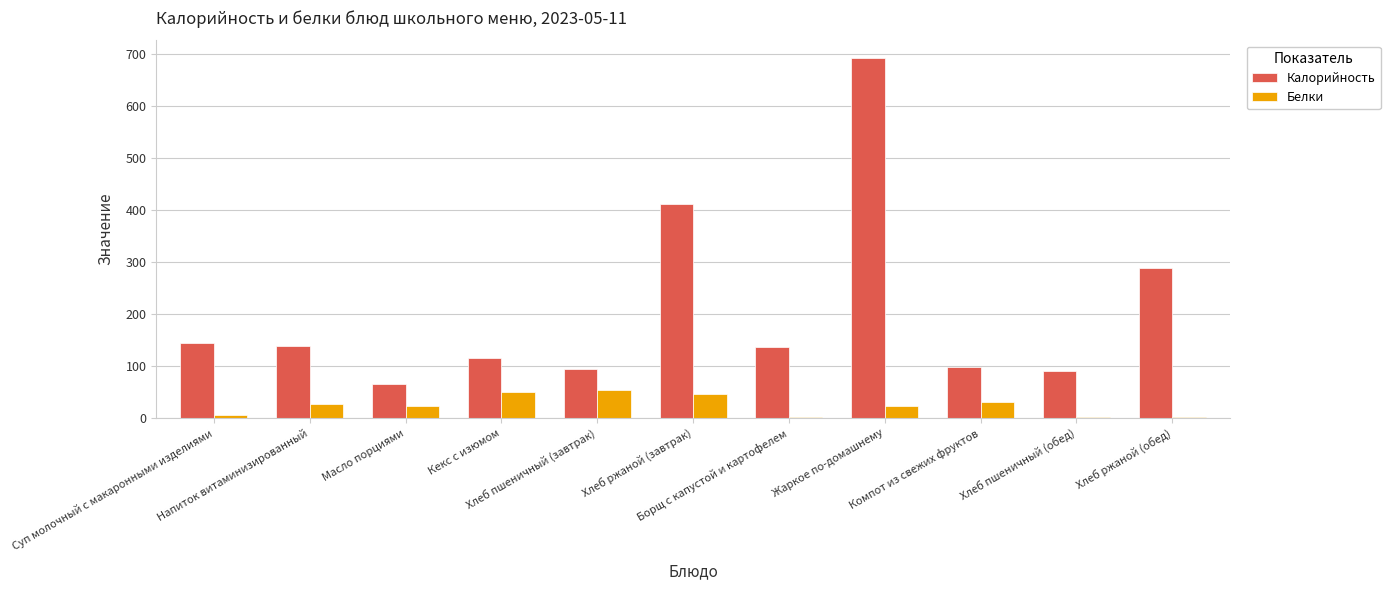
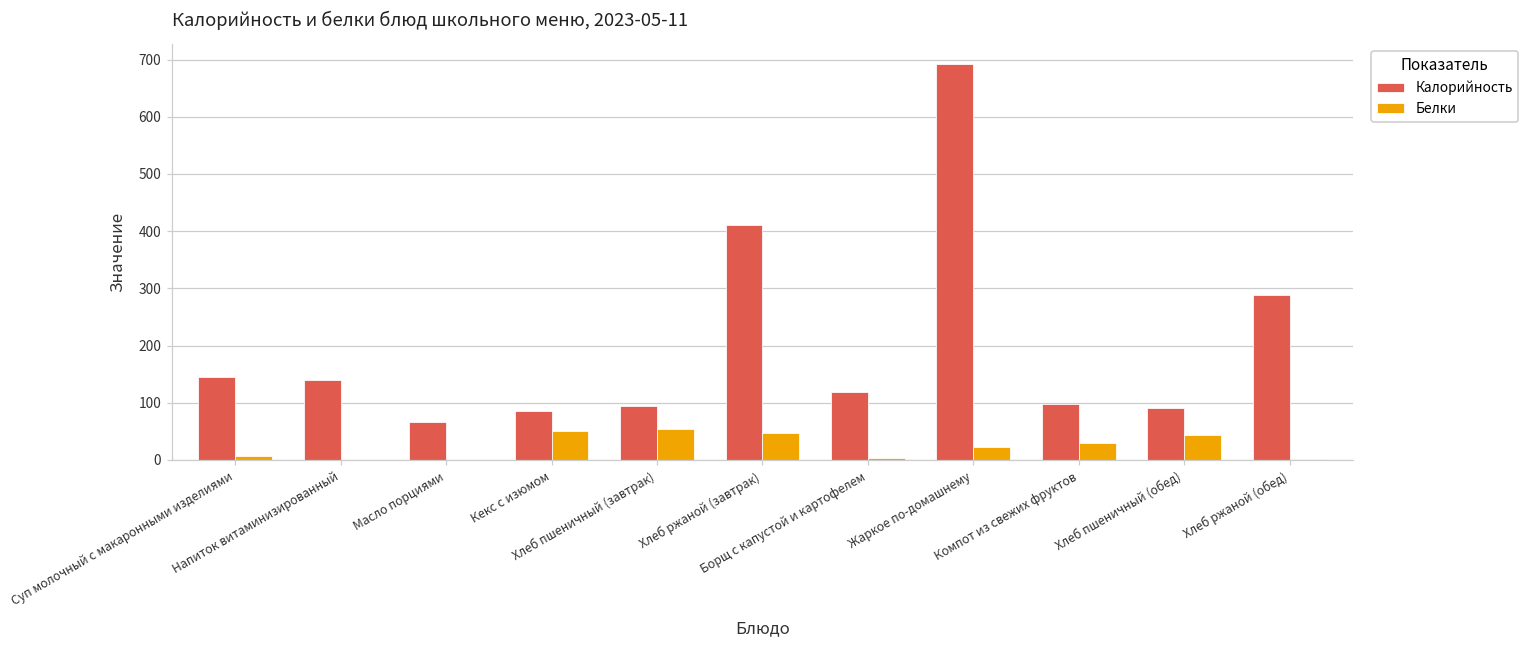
  {
    "Калорийность": {
      "Суп молочный с макаронными изделиями": 150,
      "Напиток витаминизированный": 140,
      "Масло порциями": 70,
-     "Кекс с изюмом": 120,
+     "Кекс с изюмом": 90,
      "Хлеб пшеничный (завтрак)": 90,
      "Хлеб ржаной (завтрак)": 410,
-     "Борщ с капустой и картофелем": 140,
+     "Борщ с капустой и картофелем": 120,
      "Жаркое по-домашнему": 690,
      "Компот из свежих фруктов": 100,
      "Хлеб пшеничный (обед)": 90,
      "Хлеб ржаной (обед)": 290
    },
    "Белки": {
      "Суп молочный с макаронными изделиями": 10,
-     "Напиток витаминизированный": 30,
-     "Масло порциями": 20,
+     "Напиток витаминизированный": 0,
+     "Масло порциями": 0,
      "Кекс с изюмом": 50,
      "Хлеб пшеничный (завтрак)": 50,
      "Хлеб ржаной (завтрак)": 50,
      "Жаркое по-домашнему": 20,
      "Компот из свежих фруктов": 30,
-     "Хлеб пшеничный (обед)": 0
+     "Хлеб пшеничный (обед)": 40
    }
  }
